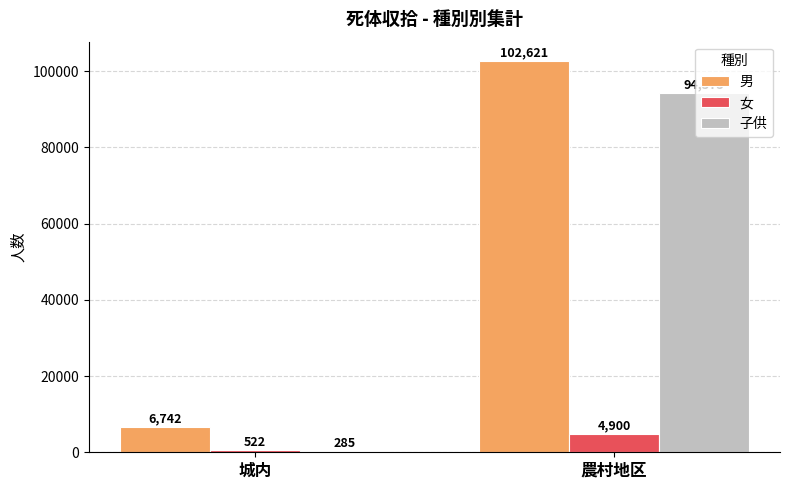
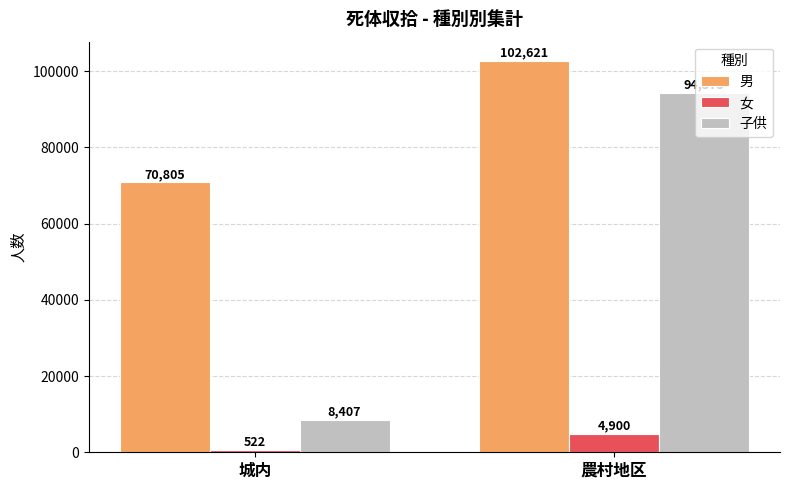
  {
    "男": {
-     "城内": "6,742",
+     "城内": "70,805",
      "農村地区": "102,621"
    },
    "女": {
      "城内": "522",
      "農村地区": "4,900"
    },
    "子供": {
-     "城内": "285"
+     "城内": "8,407"
    }
  }
